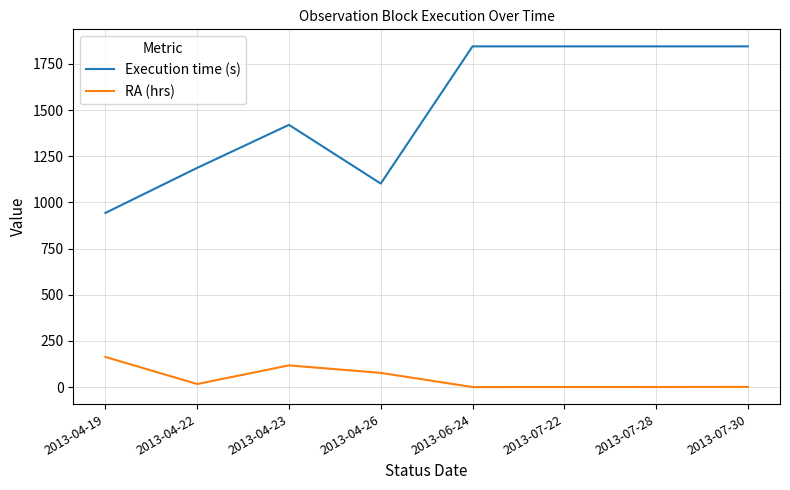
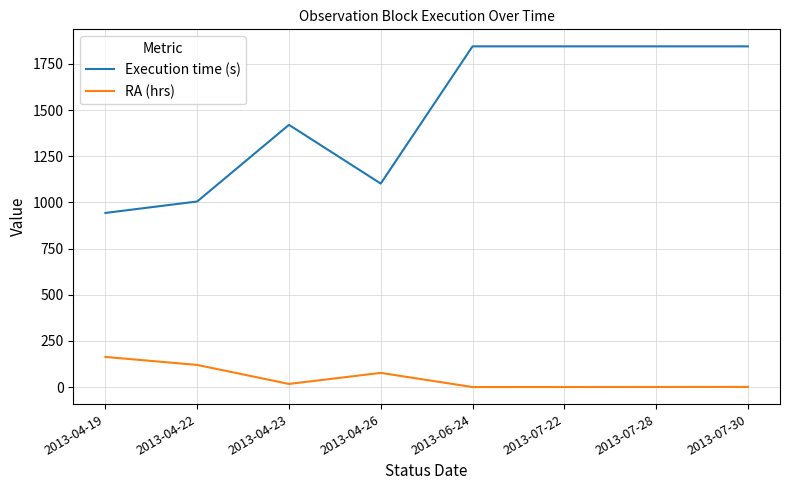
  {
    "Execution time (s)": {
      "2013-04-19": 940,
-     "2013-04-22": 1190,
+     "2013-04-22": 1010,
      "2013-04-23": 1420,
      "2013-04-26": 1100,
      "2013-06-24": 1850,
      "2013-07-22": 1850,
      "2013-07-28": 1850,
      "2013-07-30": 1850
    },
    "RA (hrs)": {
      "2013-04-19": 160,
-     "2013-04-22": 20,
-     "2013-04-23": 120,
+     "2013-04-22": 120,
+     "2013-04-23": 20,
      "2013-04-26": 80,
      "2013-06-24": 0,
      "2013-07-22": 0,
      "2013-07-28": 0,
      "2013-07-30": 0
    }
  }
